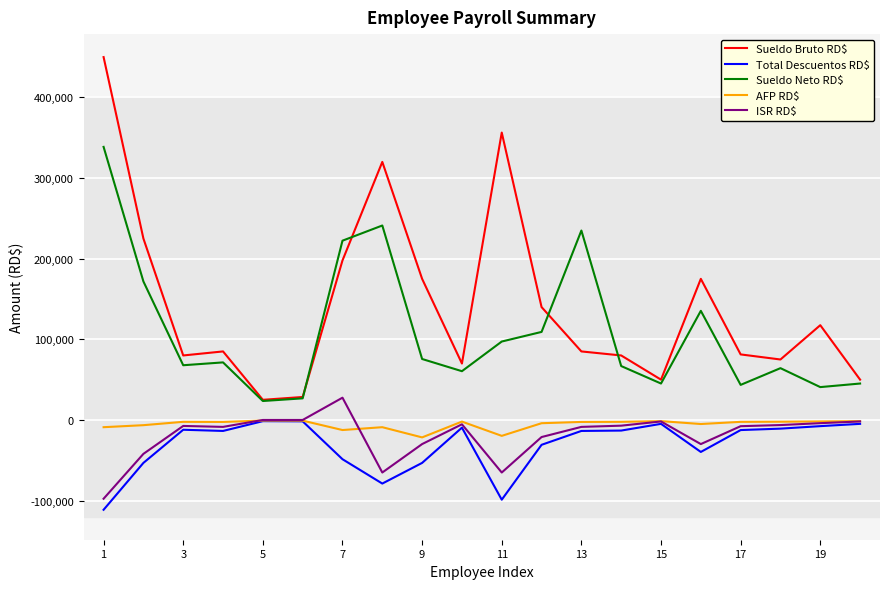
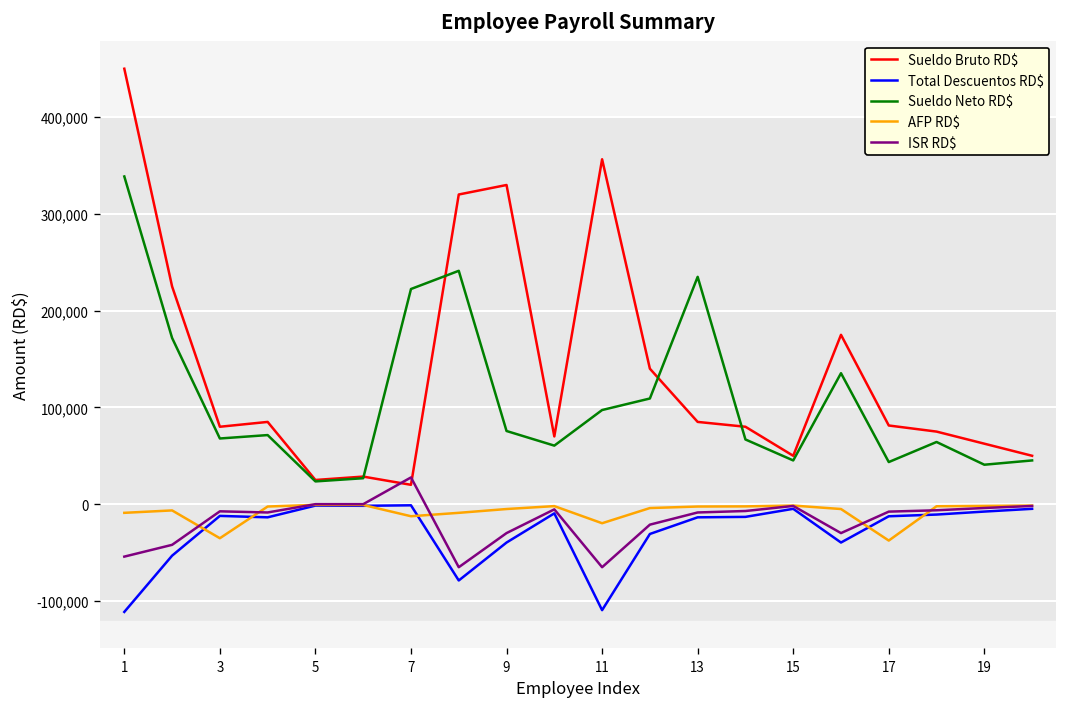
  {
    "Sueldo Bruto RD$": {
      "1": "450,000",
      "3": "80,000",
-     "7": "200,000",
-     "9": "180,000",
+     "7": "20,000",
+     "9": "330,000",
      "11": "360,000",
      "13": "90,000",
      "15": "50,000",
      "17": "80,000",
-     "19": "120,000"
+     "19": "60,000"
    },
    "Total Descuentos RD$": {
      "1": "-110,000",
      "3": "-10,000",
-     "7": "-50,000",
-     "9": "-50,000",
-     "11": "-100,000",
+     "7": "0",
+     "9": "-40,000",
+     "11": "-110,000",
      "13": "-10,000",
      "17": "-10,000",
      "19": "-10,000"
    },
    "Sueldo Neto RD$": {
      "1": "340,000",
      "3": "70,000",
      "7": "220,000",
      "9": "80,000",
      "11": "100,000",
      "13": "230,000",
      "15": "50,000",
      "17": "40,000",
      "19": "40,000"
    },
    "AFP RD$": {
      "1": "-10,000",
-     "3": "0",
+     "3": "-40,000",
      "7": "-10,000",
-     "9": "-20,000",
+     "9": "-10,000",
      "11": "-20,000",
      "13": "0",
-     "17": "0"
+     "17": "-40,000"
    },
    "ISR RD$": {
-     "1": "-100,000",
+     "1": "-50,000",
      "3": "-10,000",
      "7": "30,000",
      "9": "-30,000",
      "11": "-70,000",
      "13": "-10,000",
      "17": "-10,000"
    }
  }
